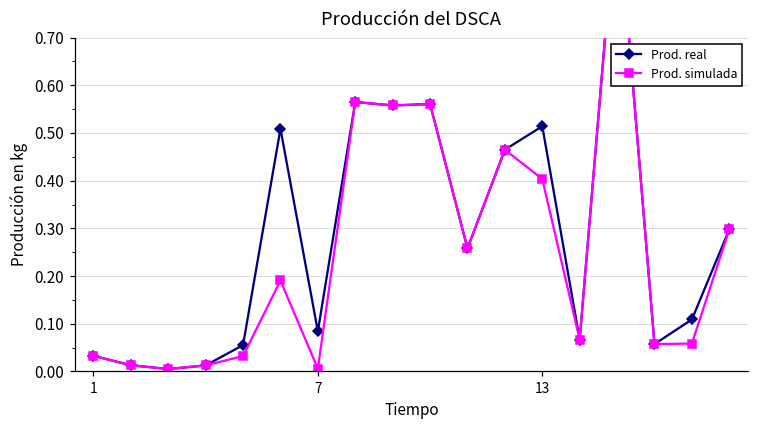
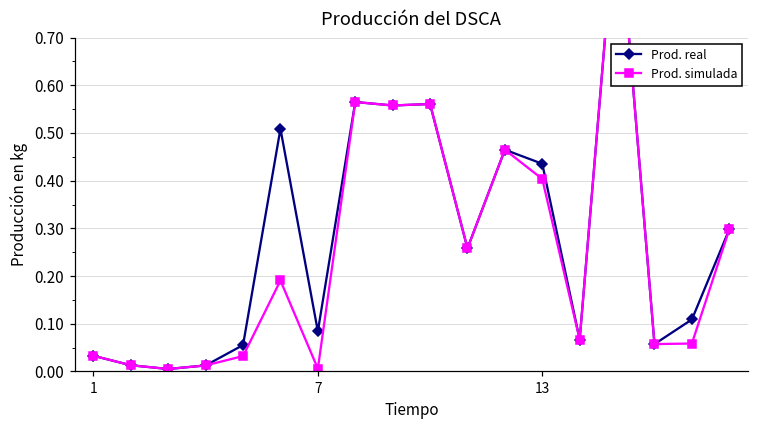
  {
    "Prod. real": {
      "7": 0.08,
-     "13": 0.51
+     "13": 0.44
    },
    "Prod. simulada": {
      "7": 0.01,
      "13": 0.40
    }
  }
